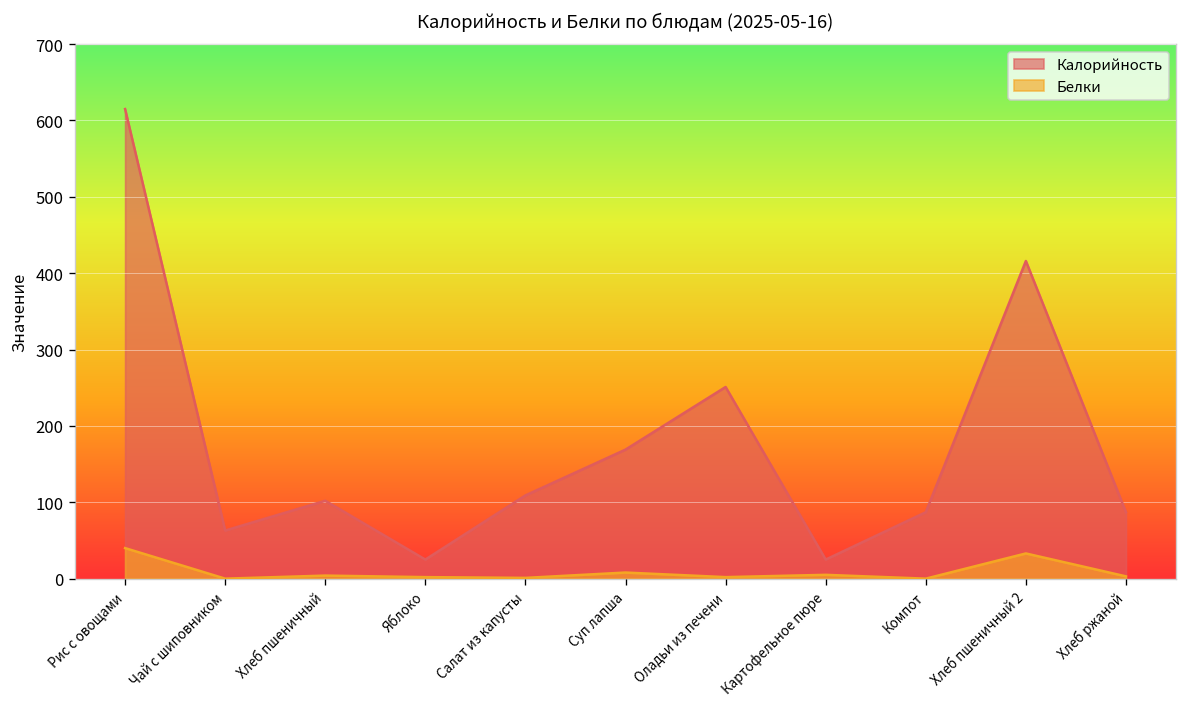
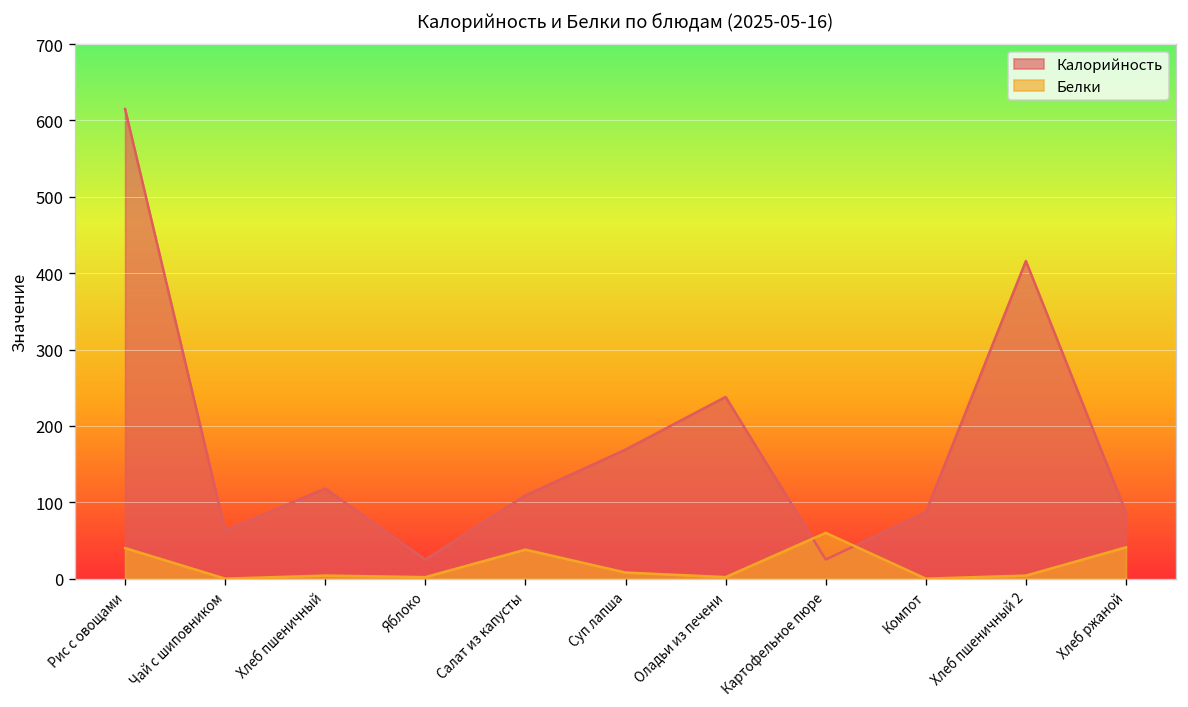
  {
    "Калорийность": {
      "Рис с овощами": 620,
      "Чай с шиповником": 60,
-     "Хлеб пшеничный": 100,
+     "Хлеб пшеничный": 120,
      "Яблоко": 30,
      "Салат из капусты": 110,
      "Суп лапша": 170,
-     "Оладьи из печени": 250,
+     "Оладьи из печени": 240,
      "Картофельное пюре": 30,
      "Компот": 90,
      "Хлеб пшеничный 2": 420,
      "Хлеб ржаной": 90
    },
    "Белки": {
      "Рис с овощами": 40,
      "Чай с шиповником": 0,
      "Хлеб пшеничный": 0,
      "Яблоко": 0,
-     "Салат из капусты": 0,
+     "Салат из капусты": 40,
      "Суп лапша": 10,
      "Оладьи из печени": 0,
-     "Картофельное пюре": 10,
+     "Картофельное пюре": 60,
      "Компот": 0,
-     "Хлеб пшеничный 2": 30,
-     "Хлеб ржаной": 0
+     "Хлеб пшеничный 2": 0,
+     "Хлеб ржаной": 40
    }
  }
